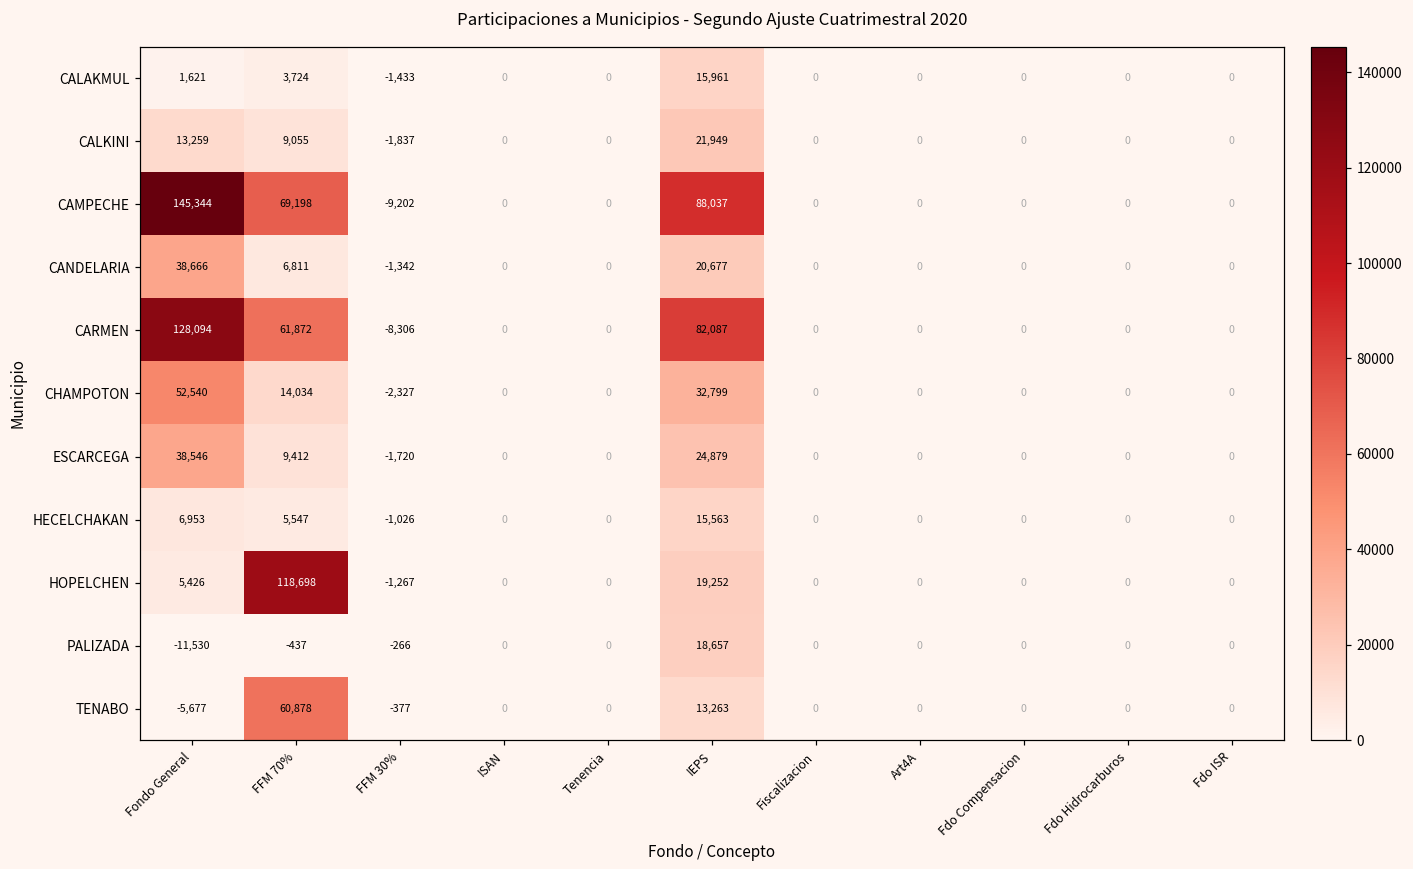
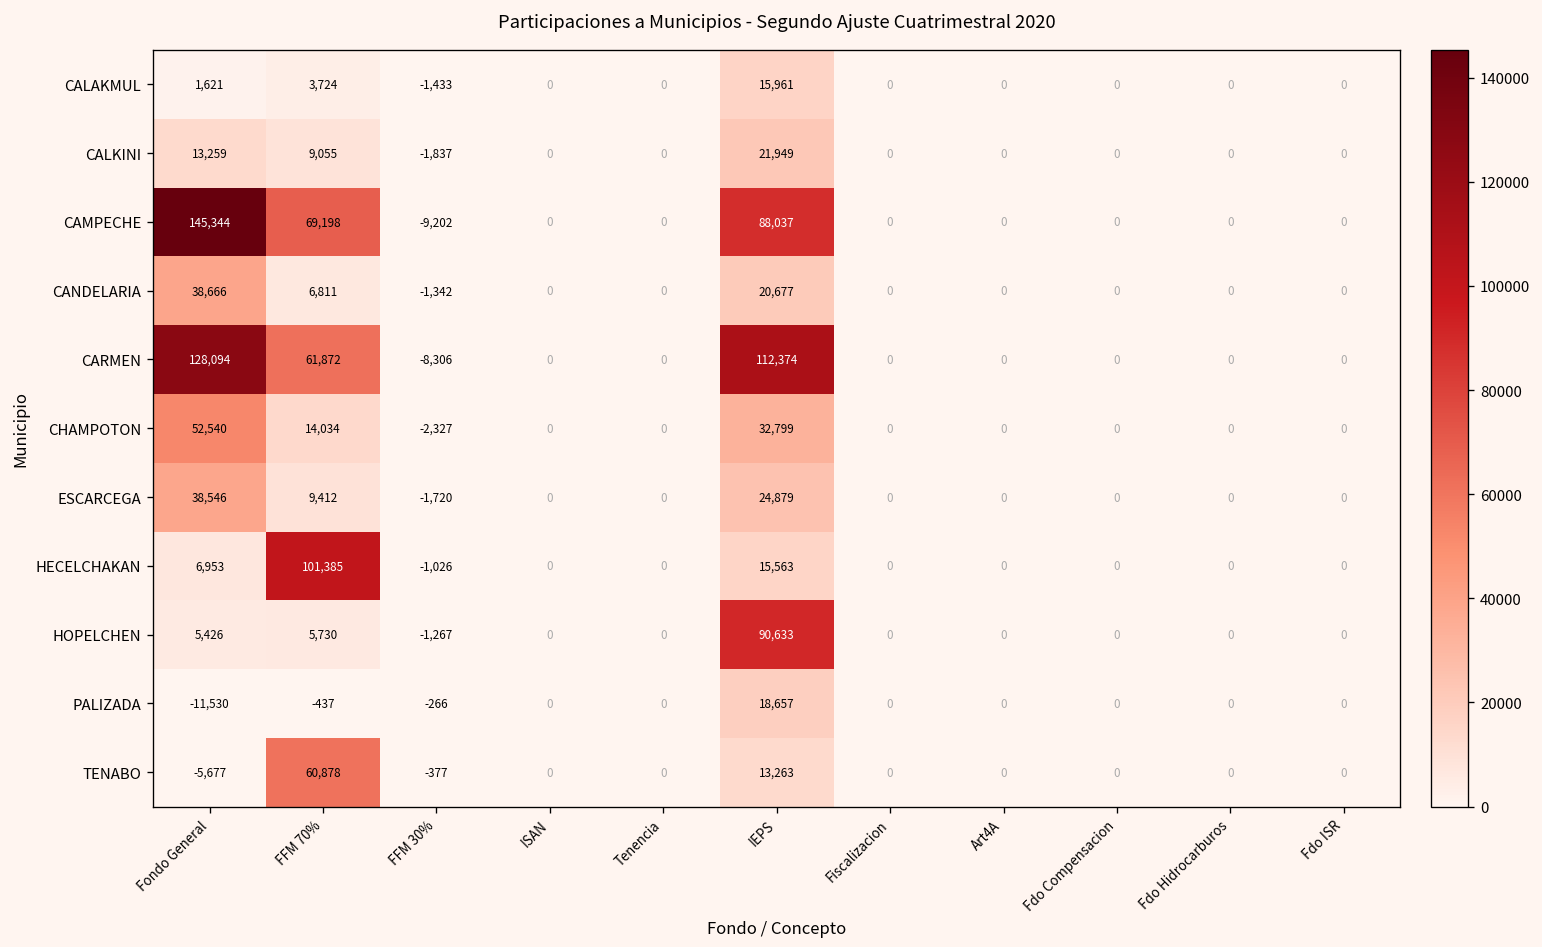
  {
    "CALAKMUL": {
      "Fondo General": "1,621",
      "FFM 70%": "3,724",
      "FFM 30%": "-1,433",
      "ISAN": "0",
      "Tenencia": "0",
      "IEPS": "15,961",
      "Fiscalizacion": "0",
      "Art4A": "0",
      "Fdo Compensacion": "0",
      "Fdo Hidrocarburos": "0",
      "Fdo ISR": "0"
    },
    "CALKINI": {
      "Fondo General": "13,259",
      "FFM 70%": "9,055",
      "FFM 30%": "-1,837",
      "ISAN": "0",
      "Tenencia": "0",
      "IEPS": "21,949",
      "Fiscalizacion": "0",
      "Art4A": "0",
      "Fdo Compensacion": "0",
      "Fdo Hidrocarburos": "0",
      "Fdo ISR": "0"
    },
    "CAMPECHE": {
      "Fondo General": "145,344",
      "FFM 70%": "69,198",
      "FFM 30%": "-9,202",
      "ISAN": "0",
      "Tenencia": "0",
      "IEPS": "88,037",
      "Fiscalizacion": "0",
      "Art4A": "0",
      "Fdo Compensacion": "0",
      "Fdo Hidrocarburos": "0",
      "Fdo ISR": "0"
    },
    "CANDELARIA": {
      "Fondo General": "38,666",
      "FFM 70%": "6,811",
      "FFM 30%": "-1,342",
      "ISAN": "0",
      "Tenencia": "0",
      "IEPS": "20,677",
      "Fiscalizacion": "0",
      "Art4A": "0",
      "Fdo Compensacion": "0",
      "Fdo Hidrocarburos": "0",
      "Fdo ISR": "0"
    },
    "CARMEN": {
      "Fondo General": "128,094",
      "FFM 70%": "61,872",
      "FFM 30%": "-8,306",
      "ISAN": "0",
      "Tenencia": "0",
-     "IEPS": "82,087",
+     "IEPS": "112,374",
      "Fiscalizacion": "0",
      "Art4A": "0",
      "Fdo Compensacion": "0",
      "Fdo Hidrocarburos": "0",
      "Fdo ISR": "0"
    },
    "CHAMPOTON": {
      "Fondo General": "52,540",
      "FFM 70%": "14,034",
      "FFM 30%": "-2,327",
      "ISAN": "0",
      "Tenencia": "0",
      "IEPS": "32,799",
      "Fiscalizacion": "0",
      "Art4A": "0",
      "Fdo Compensacion": "0",
      "Fdo Hidrocarburos": "0",
      "Fdo ISR": "0"
    },
    "ESCARCEGA": {
      "Fondo General": "38,546",
      "FFM 70%": "9,412",
      "FFM 30%": "-1,720",
      "ISAN": "0",
      "Tenencia": "0",
      "IEPS": "24,879",
      "Fiscalizacion": "0",
      "Art4A": "0",
      "Fdo Compensacion": "0",
      "Fdo Hidrocarburos": "0",
      "Fdo ISR": "0"
    },
    "HECELCHAKAN": {
      "Fondo General": "6,953",
-     "FFM 70%": "5,547",
+     "FFM 70%": "101,385",
      "FFM 30%": "-1,026",
      "ISAN": "0",
      "Tenencia": "0",
      "IEPS": "15,563",
      "Fiscalizacion": "0",
      "Art4A": "0",
      "Fdo Compensacion": "0",
      "Fdo Hidrocarburos": "0",
      "Fdo ISR": "0"
    },
    "HOPELCHEN": {
      "Fondo General": "5,426",
-     "FFM 70%": "118,698",
+     "FFM 70%": "5,730",
      "FFM 30%": "-1,267",
      "ISAN": "0",
      "Tenencia": "0",
-     "IEPS": "19,252",
+     "IEPS": "90,633",
      "Fiscalizacion": "0",
      "Art4A": "0",
      "Fdo Compensacion": "0",
      "Fdo Hidrocarburos": "0",
      "Fdo ISR": "0"
    },
    "PALIZADA": {
      "Fondo General": "-11,530",
      "FFM 70%": "-437",
      "FFM 30%": "-266",
      "ISAN": "0",
      "Tenencia": "0",
      "IEPS": "18,657",
      "Fiscalizacion": "0",
      "Art4A": "0",
      "Fdo Compensacion": "0",
      "Fdo Hidrocarburos": "0",
      "Fdo ISR": "0"
    },
    "TENABO": {
      "Fondo General": "-5,677",
      "FFM 70%": "60,878",
      "FFM 30%": "-377",
      "ISAN": "0",
      "Tenencia": "0",
      "IEPS": "13,263",
      "Fiscalizacion": "0",
      "Art4A": "0",
      "Fdo Compensacion": "0",
      "Fdo Hidrocarburos": "0",
      "Fdo ISR": "0"
    }
  }
